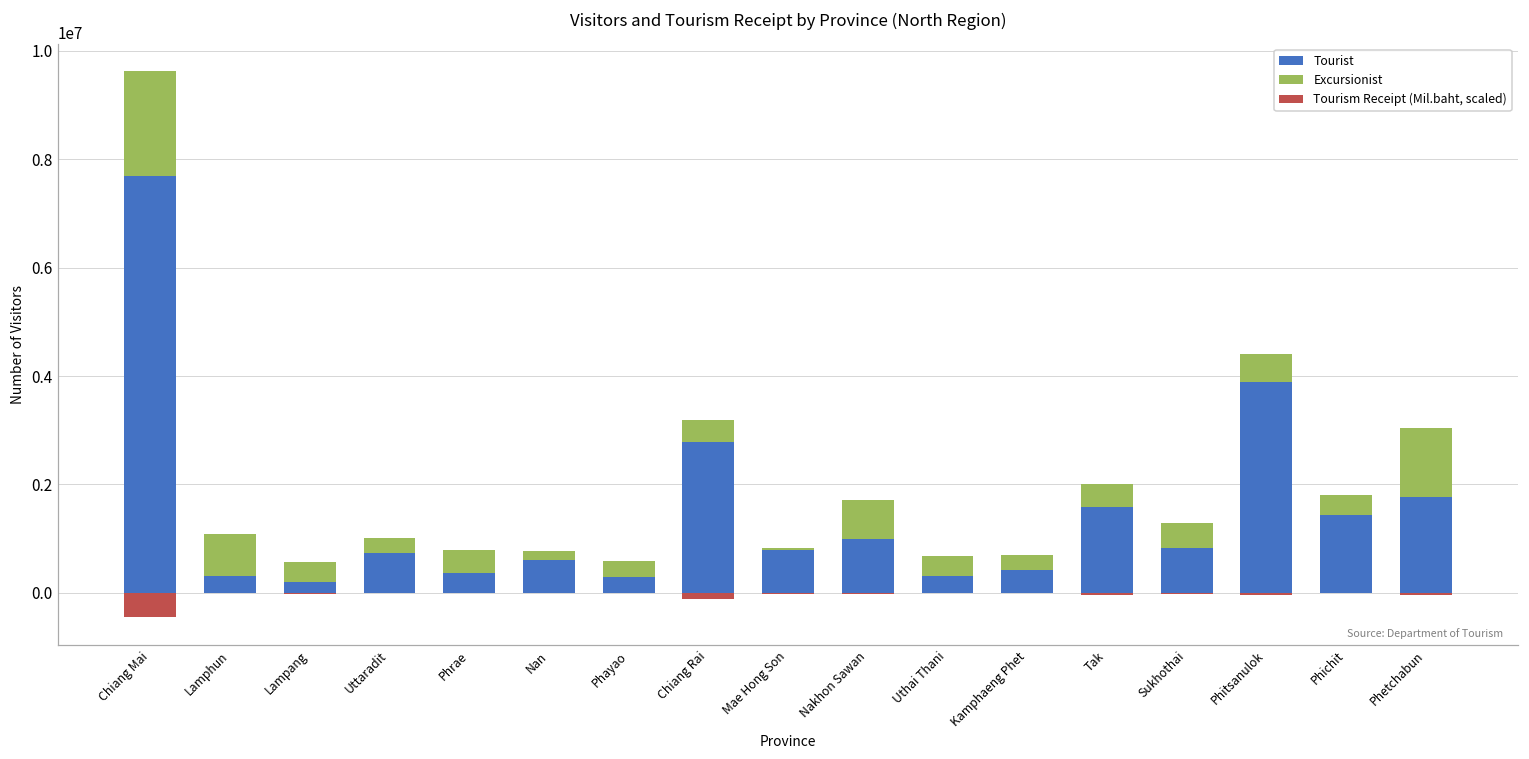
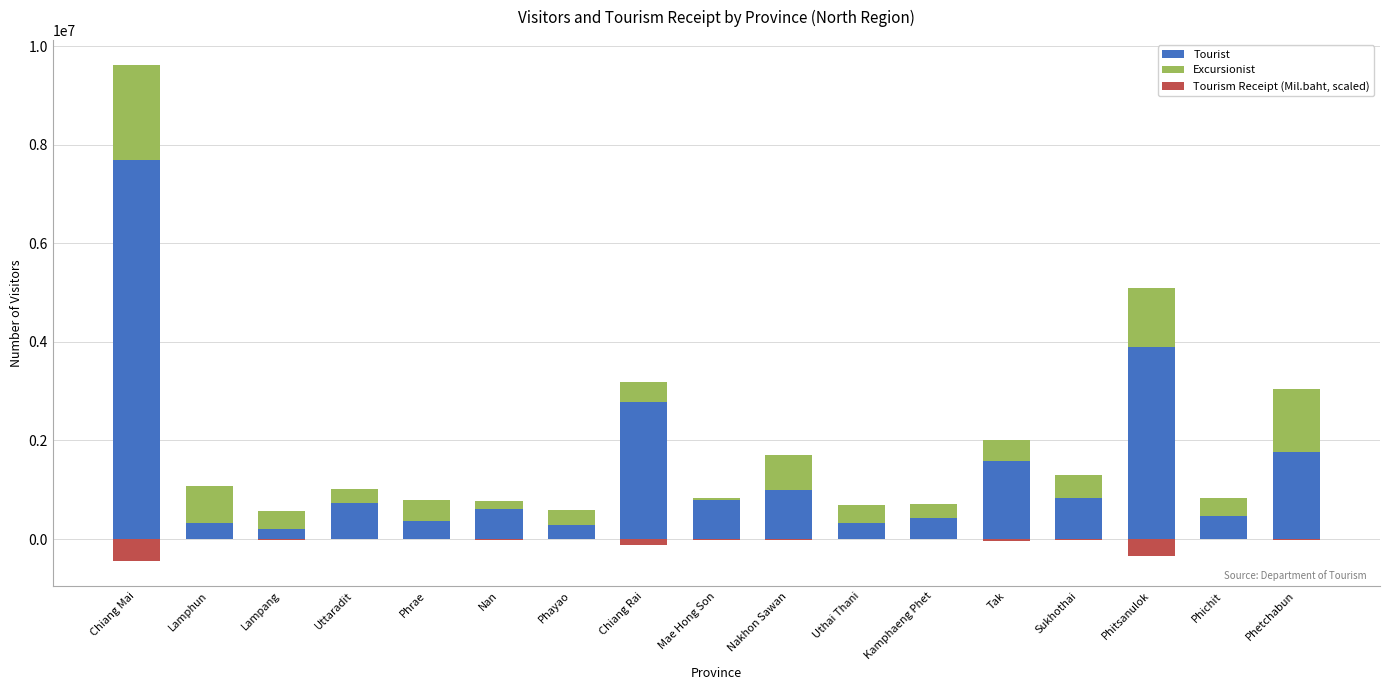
  {
    "Tourist": {
      "Chiang Mai": 7700000,
      "Lamphun": 300000,
      "Lampang": 200000,
      "Uttaradit": 700000,
      "Phrae": 400000,
      "Nan": 600000,
      "Phayao": 300000,
      "Chiang Rai": 2800000,
      "Mae Hong Son": 800000,
      "Nakhon Sawan": 1000000,
      "Uthai Thani": 300000,
      "Kamphaeng Phet": 400000,
      "Tak": 1600000,
      "Sukhothai": 800000,
      "Phitsanulok": 3900000,
-     "Phichit": 1400000,
+     "Phichit": 500000,
      "Phetchabun": 1800000
    },
    "Excursionist": {
      "Chiang Mai": 1900000,
      "Lamphun": 800000,
      "Lampang": 400000,
      "Uttaradit": 300000,
      "Phrae": 400000,
      "Nan": 200000,
      "Phayao": 300000,
      "Chiang Rai": 400000,
      "Nakhon Sawan": 700000,
      "Uthai Thani": 400000,
      "Kamphaeng Phet": 300000,
      "Tak": 400000,
      "Sukhothai": 500000,
-     "Phitsanulok": 500000,
+     "Phitsanulok": 1200000,
      "Phichit": 400000,
      "Phetchabun": 1300000
    },
    "Tourism Receipt (Mil.baht, scaled)": {
      "Chiang Mai": -500000,
      "Chiang Rai": -100000,
-     "Phitsanulok": 0
+     "Phitsanulok": -300000
    }
  }
